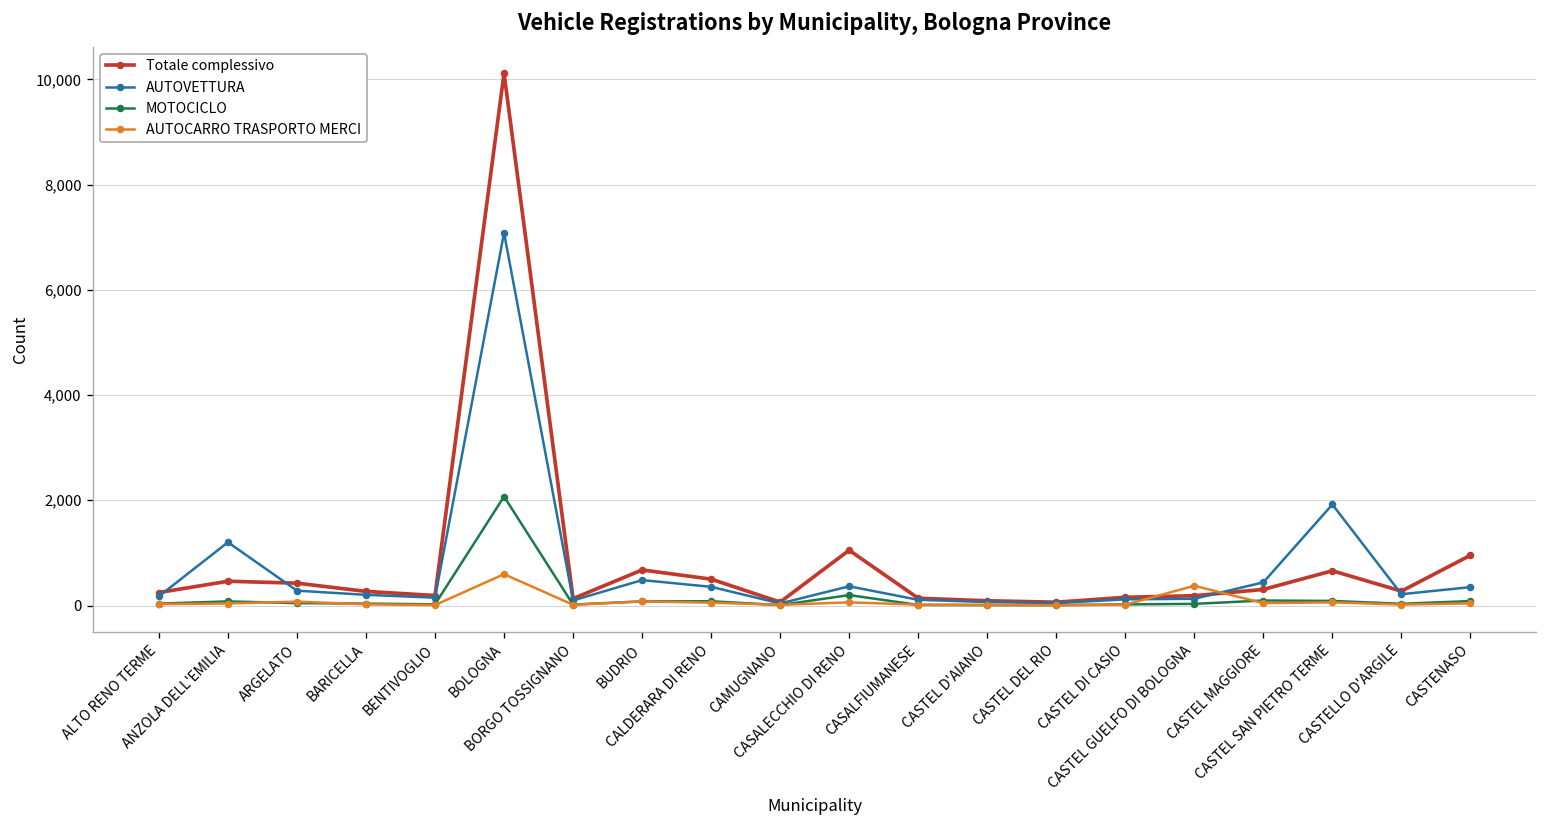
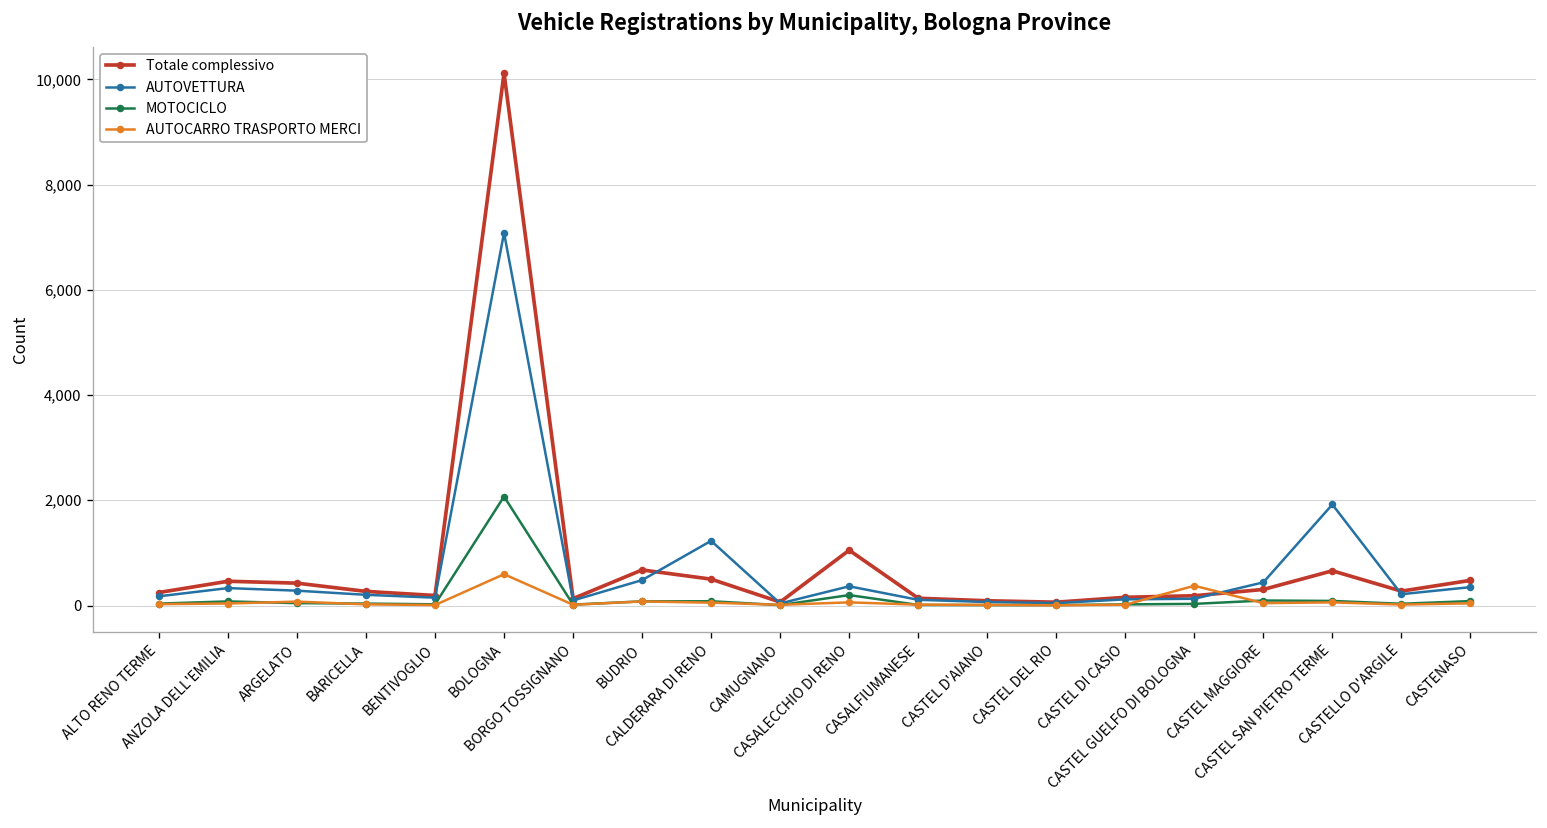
  {
    "Totale complessivo": {
      "ALTO RENO TERME": "200",
      "ANZOLA DELL'EMILIA": "500",
      "ARGELATO": "400",
      "BARICELLA": "300",
      "BOLOGNA": "10,100",
      "BUDRIO": "700",
      "CALDERARA DI RENO": "500",
      "CASALECCHIO DI RENO": "1,100",
      "CASTEL GUELFO DI BOLOGNA": "200",
      "CASTEL MAGGIORE": "300",
      "CASTEL SAN PIETRO TERME": "700",
      "CASTELLO D'ARGILE": "300",
-     "CASTENASO": "1,000"
+     "CASTENASO": "500"
    },
    "AUTOVETTURA": {
      "ALTO RENO TERME": "200",
-     "ANZOLA DELL'EMILIA": "1,200",
+     "ANZOLA DELL'EMILIA": "300",
      "ARGELATO": "300",
      "BARICELLA": "200",
      "BOLOGNA": "7,100",
      "BUDRIO": "500",
-     "CALDERARA DI RENO": "400",
+     "CALDERARA DI RENO": "1,200",
      "CASALECCHIO DI RENO": "400",
      "CASTEL GUELFO DI BOLOGNA": "100",
      "CASTEL MAGGIORE": "400",
      "CASTEL SAN PIETRO TERME": "1,900",
      "CASTELLO D'ARGILE": "200",
      "CASTENASO": "300"
    },
    "MOTOCICLO": {
      "BOLOGNA": "2,100",
      "CASALECCHIO DI RENO": "200",
      "CASTEL GUELFO DI BOLOGNA": "0"
    },
    "AUTOCARRO TRASPORTO MERCI": {
      "BOLOGNA": "600",
      "CASALECCHIO DI RENO": "100",
      "CASTEL GUELFO DI BOLOGNA": "400"
    }
  }
